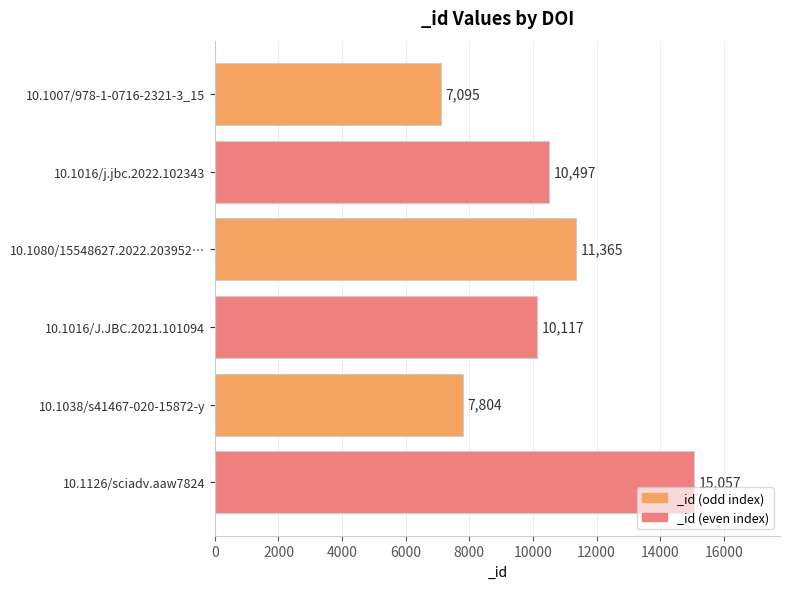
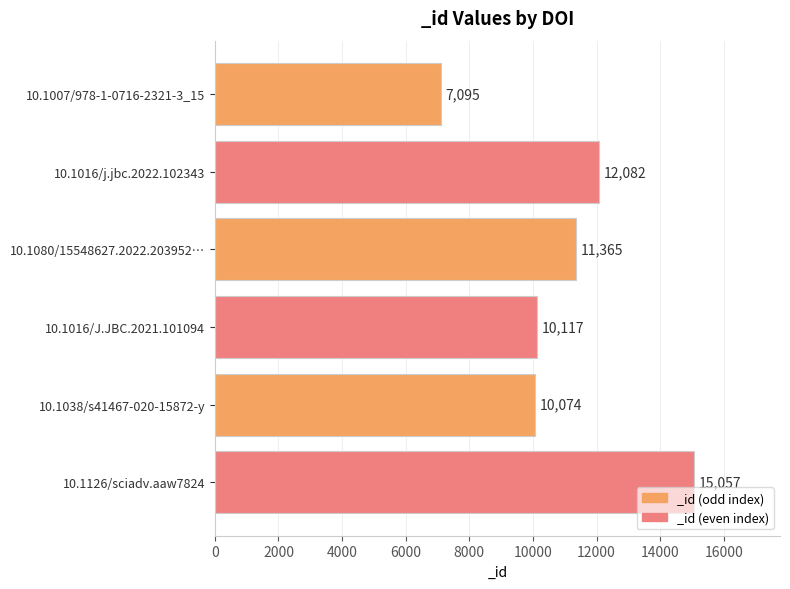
  {
    "10.1007/978-1-0716-2321-3_15": "7,095",
-   "10.1016/j.jbc.2022.102343": "10,497",
+   "10.1016/j.jbc.2022.102343": "12,082",
    "10.1080/15548627.2022.203952…": "11,365",
    "10.1016/J.JBC.2021.101094": "10,117",
-   "10.1038/s41467-020-15872-y": "7,804"
+   "10.1038/s41467-020-15872-y": "10,074"
  }
